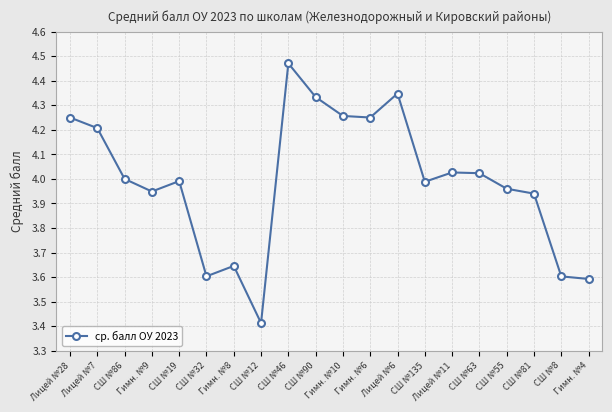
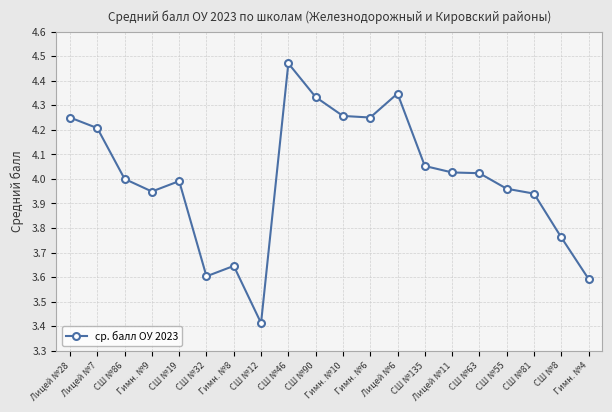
  {
    "Лицей №28": 4.25,
    "Лицей №7": 4.21,
    "СШ №86": 4.00,
    "Гимн. №9": 3.95,
    "СШ №19": 3.99,
    "СШ №32": 3.60,
    "Гимн. №8": 3.65,
    "СШ №12": 3.41,
    "СШ №46": 4.47,
    "СШ №90": 4.33,
    "Гимн. №10": 4.26,
    "Гимн. №6": 4.25,
    "Лицей №6": 4.35,
-   "СШ №135": 3.99,
+   "СШ №135": 4.05,
    "Лицей №11": 4.03,
    "СШ №63": 4.02,
    "СШ №55": 3.96,
    "СШ №81": 3.94,
-   "СШ №8": 3.60,
+   "СШ №8": 3.76,
    "Гимн. №4": 3.59
  }
